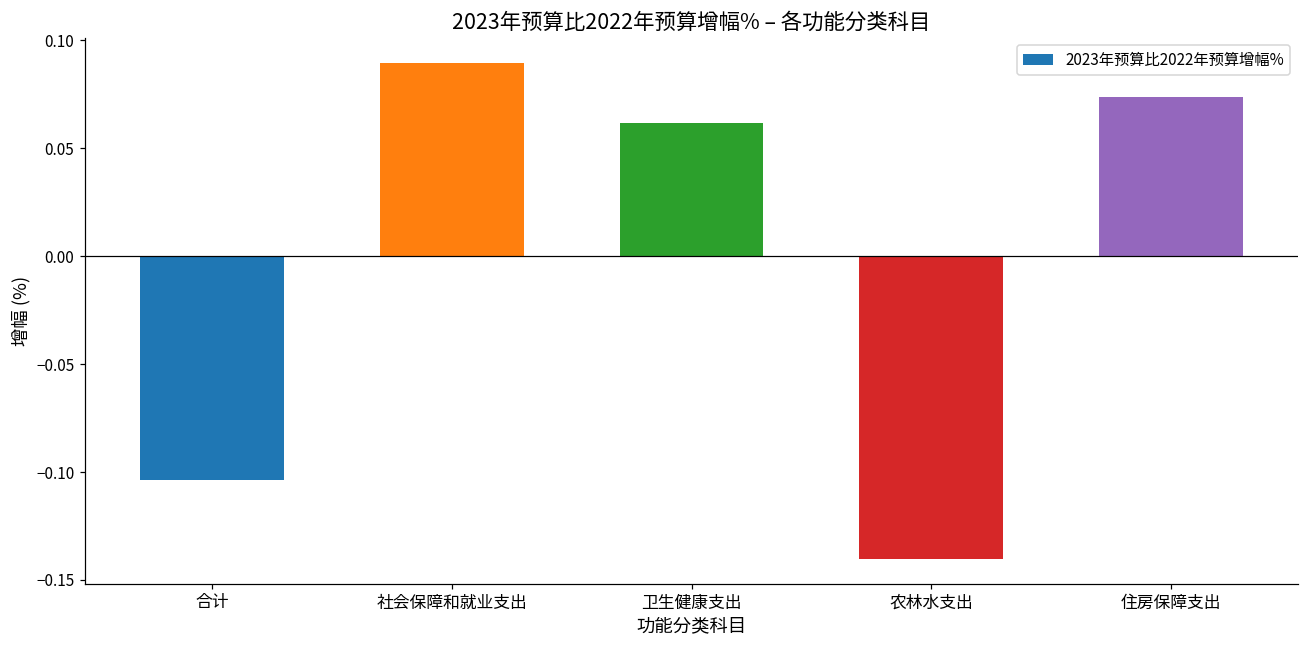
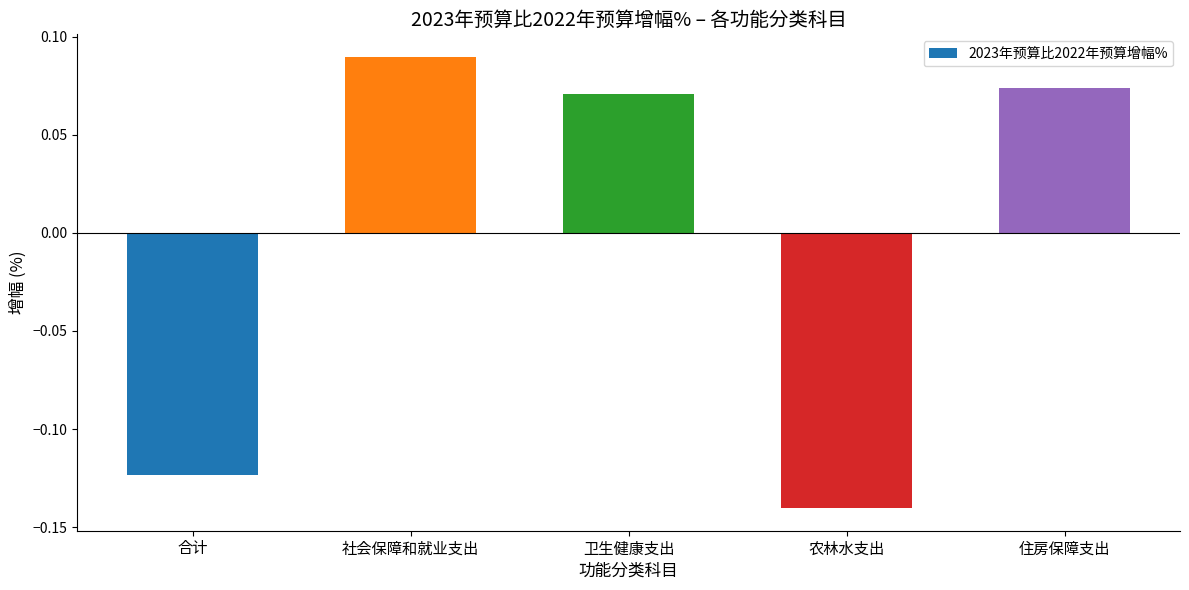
  {
-   "合计": -0.104,
+   "合计": -0.124,
    "社会保障和就业支出": 0.090,
-   "卫生健康支出": 0.062,
+   "卫生健康支出": 0.071,
    "农林水支出": -0.140,
    "住房保障支出": 0.074
  }
